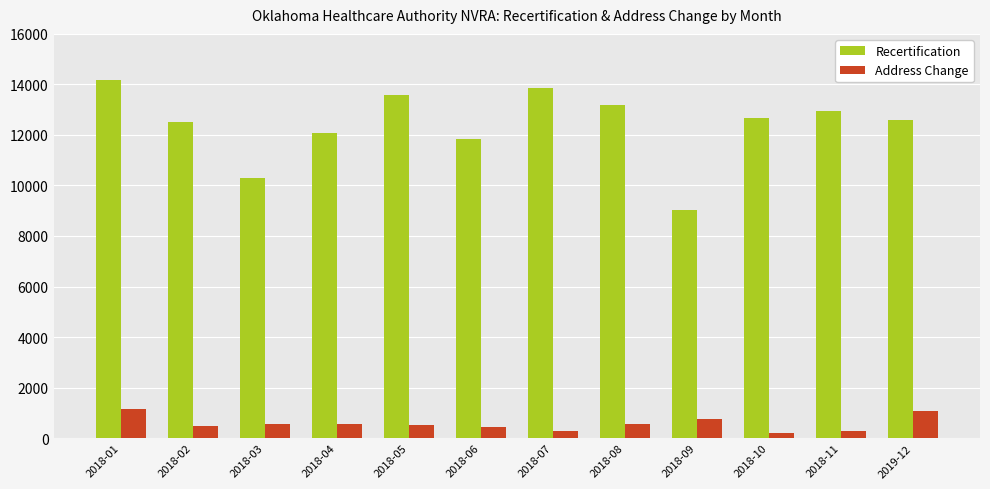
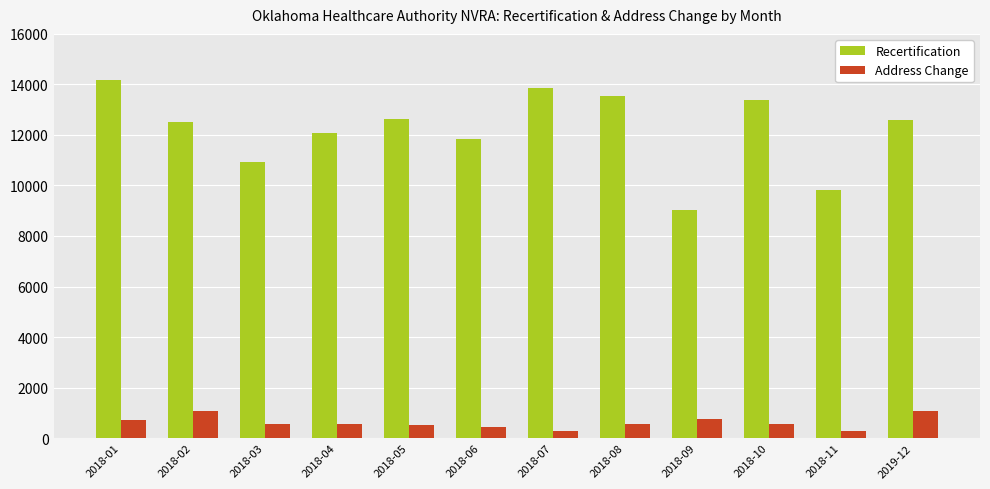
  {
    "Recertification": {
      "2018-01": 14200,
      "2018-02": 12500,
-     "2018-03": 10300,
+     "2018-03": 10900,
      "2018-04": 12100,
-     "2018-05": 13600,
+     "2018-05": 12600,
      "2018-06": 11800,
      "2018-07": 13800,
-     "2018-08": 13200,
+     "2018-08": 13500,
      "2018-09": 9000,
-     "2018-10": 12700,
-     "2018-11": 13000,
+     "2018-10": 13400,
+     "2018-11": 9800,
      "2019-12": 12600
    },
    "Address Change": {
-     "2018-01": 1100,
-     "2018-02": 500,
+     "2018-01": 700,
+     "2018-02": 1100,
      "2018-03": 600,
      "2018-04": 600,
      "2018-05": 500,
      "2018-06": 400,
      "2018-07": 300,
      "2018-08": 600,
      "2018-09": 700,
-     "2018-10": 200,
+     "2018-10": 600,
      "2018-11": 300,
      "2019-12": 1100
    }
  }
